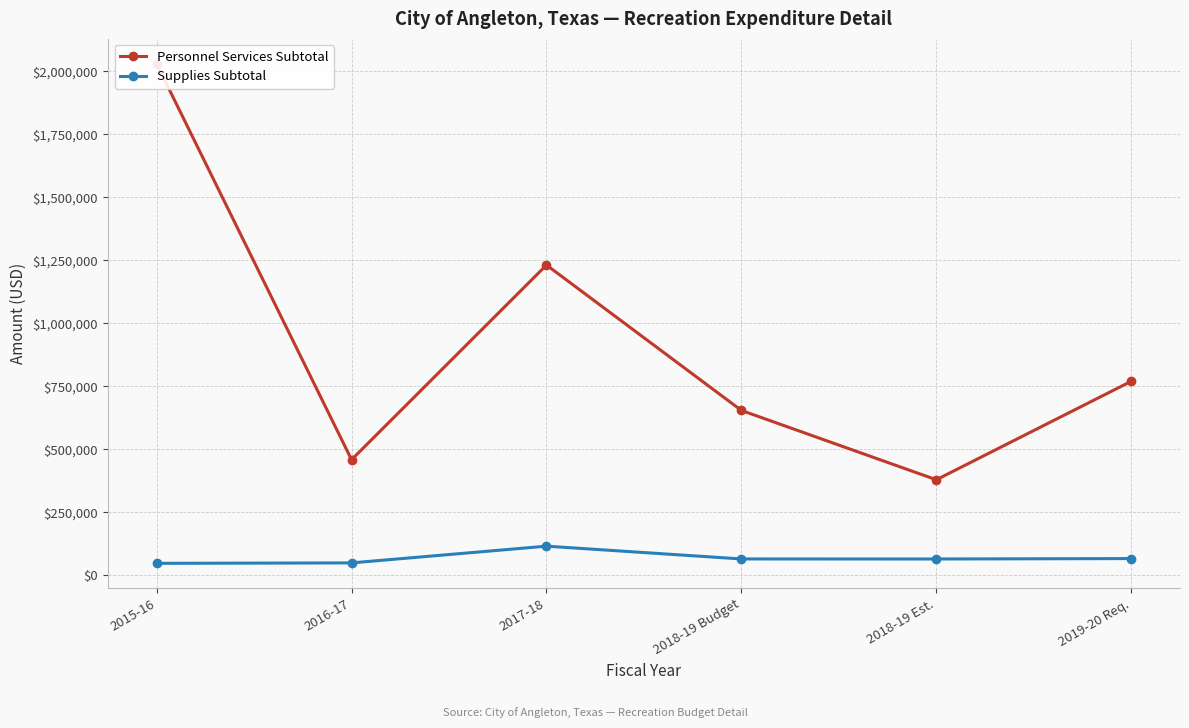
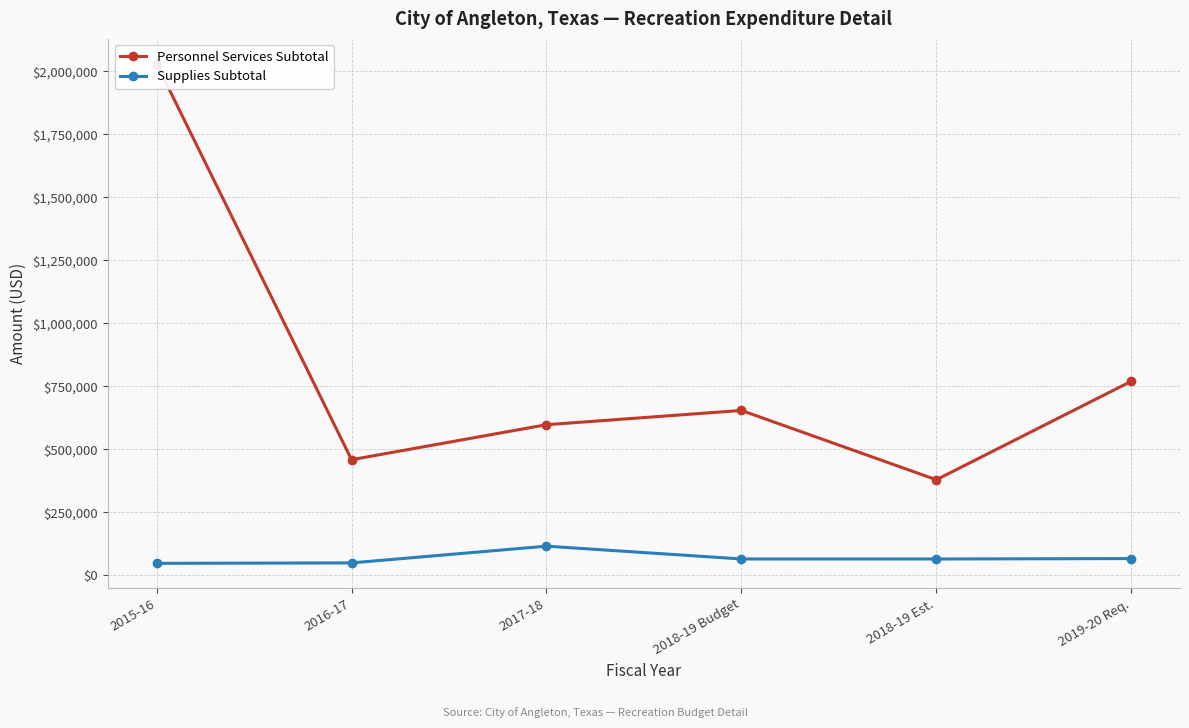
  {
    "Personnel Services Subtotal": {
      "2016-17": "$460,000",
-     "2017-18": "$1,230,000",
+     "2017-18": "$600,000",
      "2018-19 Budget": "$650,000",
      "2018-19 Est.": "$380,000",
      "2019-20 Req.": "$770,000"
    },
    "Supplies Subtotal": {
      "2015-16": "$50,000",
      "2016-17": "$50,000",
      "2017-18": "$120,000",
      "2018-19 Budget": "$70,000",
      "2018-19 Est.": "$60,000",
      "2019-20 Req.": "$70,000"
    }
  }
